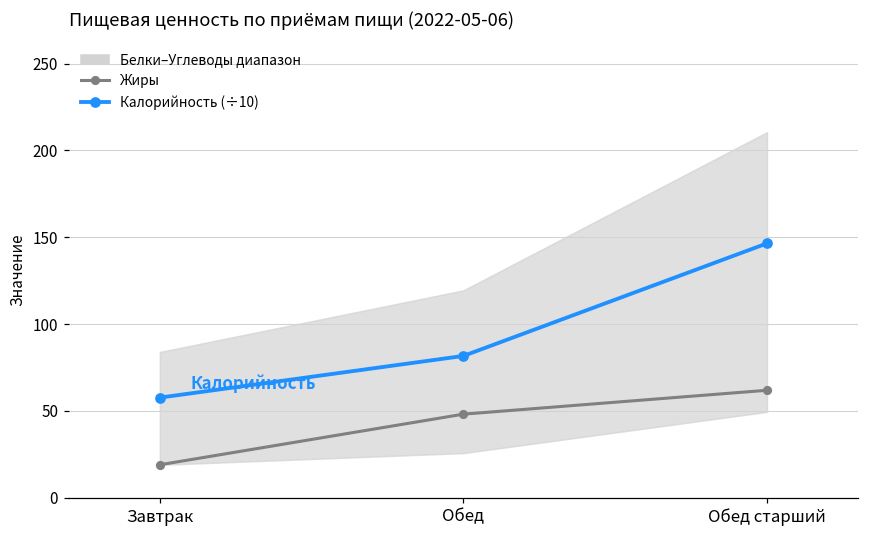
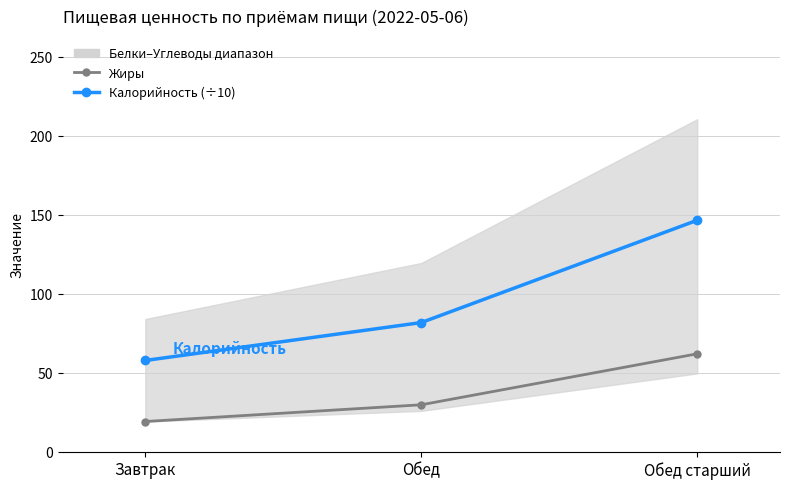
  {
    "Жиры": {
      "Завтрак": 19,
-     "Обед": 48,
+     "Обед": 30,
      "Обед старший": 62
    },
    "Калорийность (÷10)": {
      "Завтрак": 58,
      "Обед": 82,
      "Обед старший": 147
    }
  }
